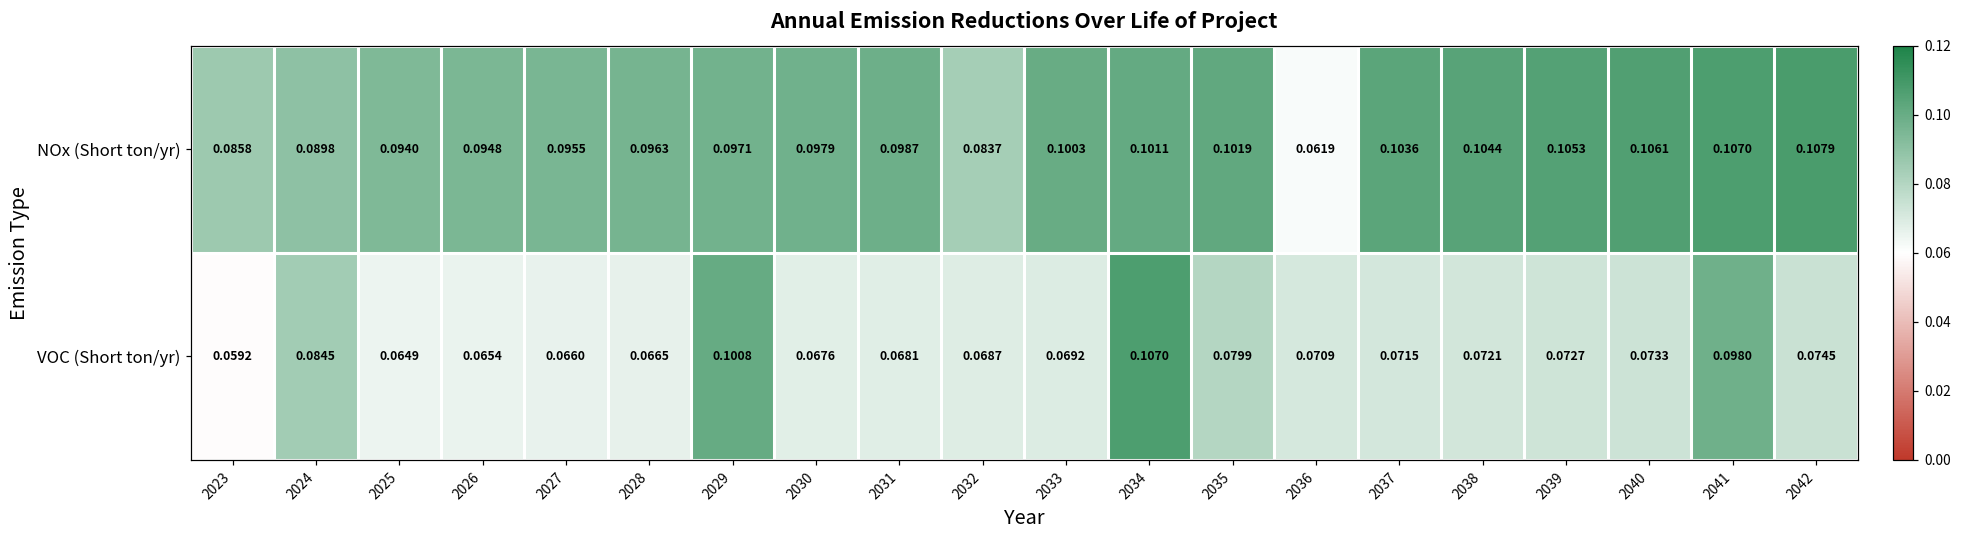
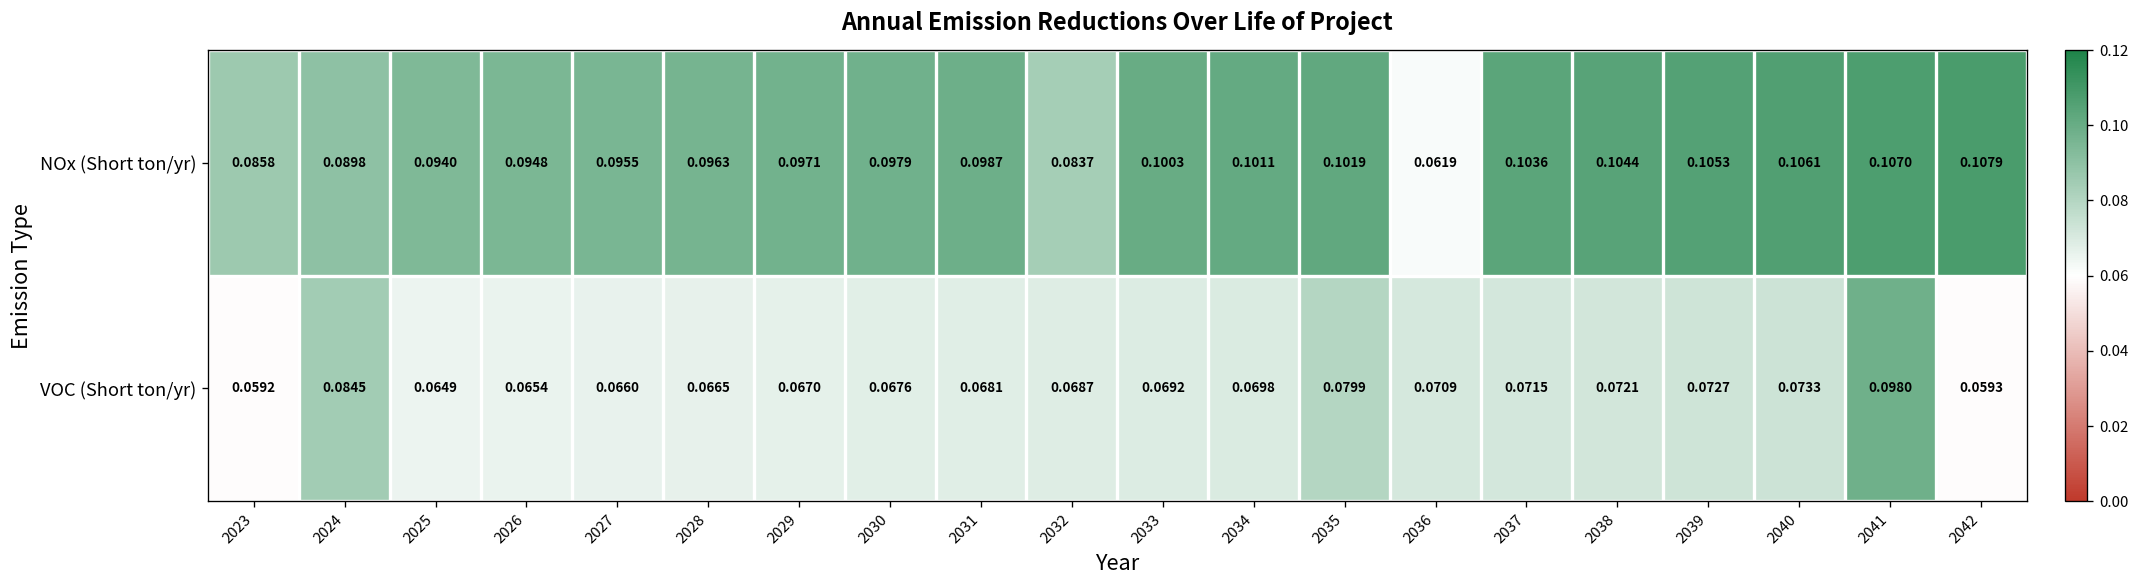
  {
    "NOx (Short ton/yr)": {
      "2023": 0.0858,
      "2024": 0.0898,
      "2025": 0.0940,
      "2026": 0.0948,
      "2027": 0.0955,
      "2028": 0.0963,
      "2029": 0.0971,
      "2030": 0.0979,
      "2031": 0.0987,
      "2032": 0.0837,
      "2033": 0.1003,
      "2034": 0.1011,
      "2035": 0.1019,
      "2036": 0.0619,
      "2037": 0.1036,
      "2038": 0.1044,
      "2039": 0.1053,
      "2040": 0.1061,
      "2041": 0.1070,
      "2042": 0.1079
    },
    "VOC (Short ton/yr)": {
      "2023": 0.0592,
      "2024": 0.0845,
      "2025": 0.0649,
      "2026": 0.0654,
      "2027": 0.0660,
      "2028": 0.0665,
-     "2029": 0.1008,
+     "2029": 0.0670,
      "2030": 0.0676,
      "2031": 0.0681,
      "2032": 0.0687,
      "2033": 0.0692,
-     "2034": 0.1070,
+     "2034": 0.0698,
      "2035": 0.0799,
      "2036": 0.0709,
      "2037": 0.0715,
      "2038": 0.0721,
      "2039": 0.0727,
      "2040": 0.0733,
      "2041": 0.0980,
-     "2042": 0.0745
+     "2042": 0.0593
    }
  }
